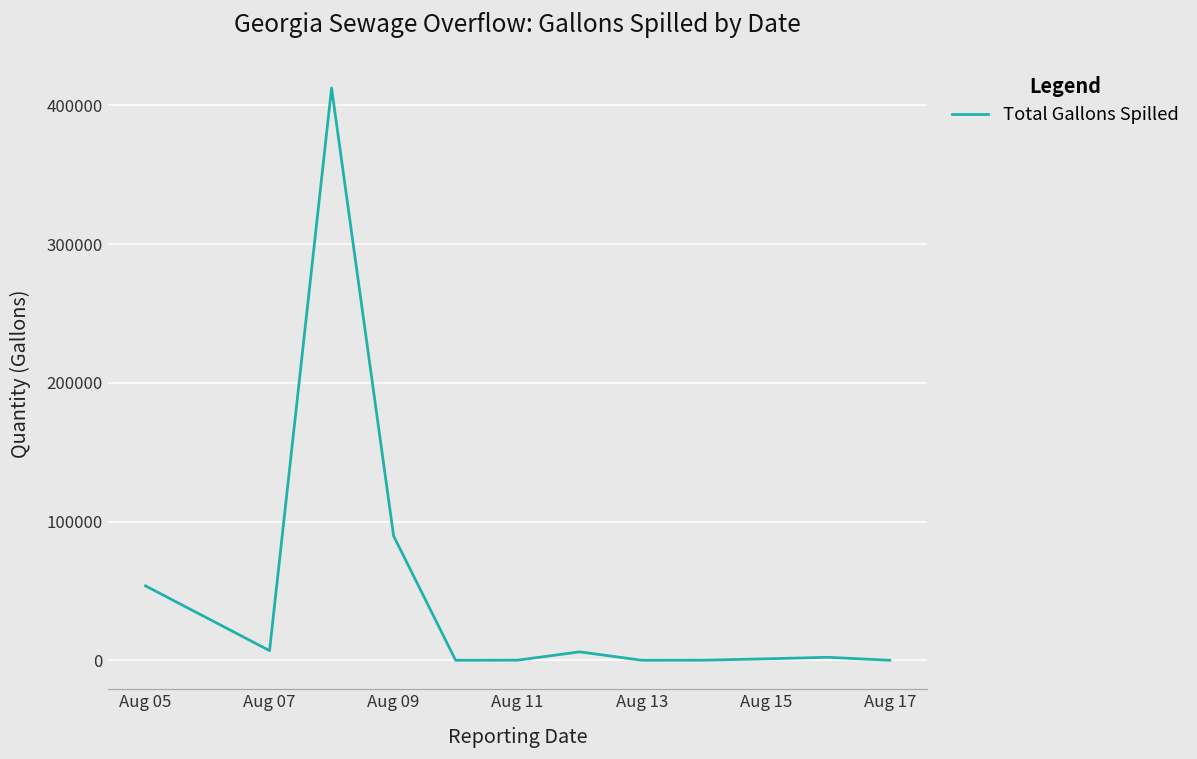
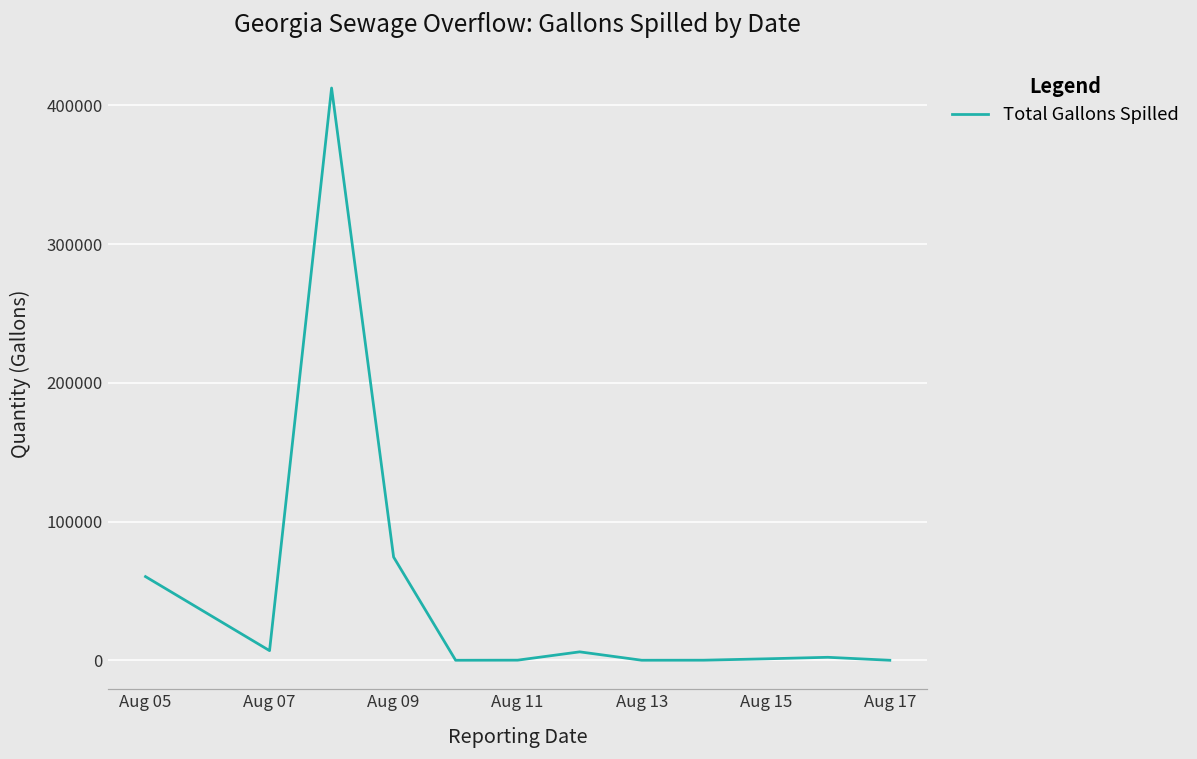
  {
-   "Aug 05": 54000,
+   "Aug 05": 60000,
    "Aug 07": 7000,
-   "Aug 09": 90000,
+   "Aug 09": 74000,
    "Aug 11": 0,
    "Aug 13": 0,
    "Aug 15": 1000,
    "Aug 17": 0
  }
